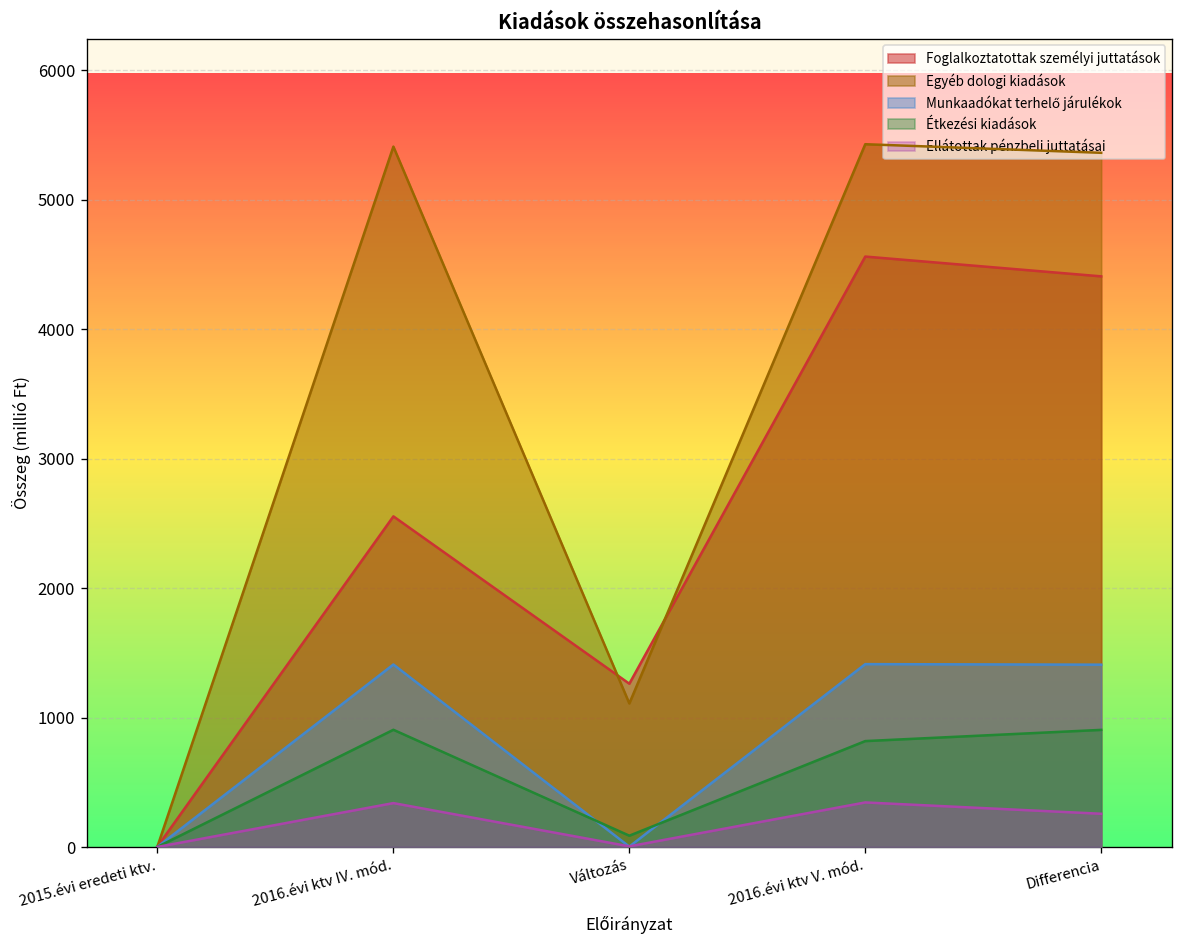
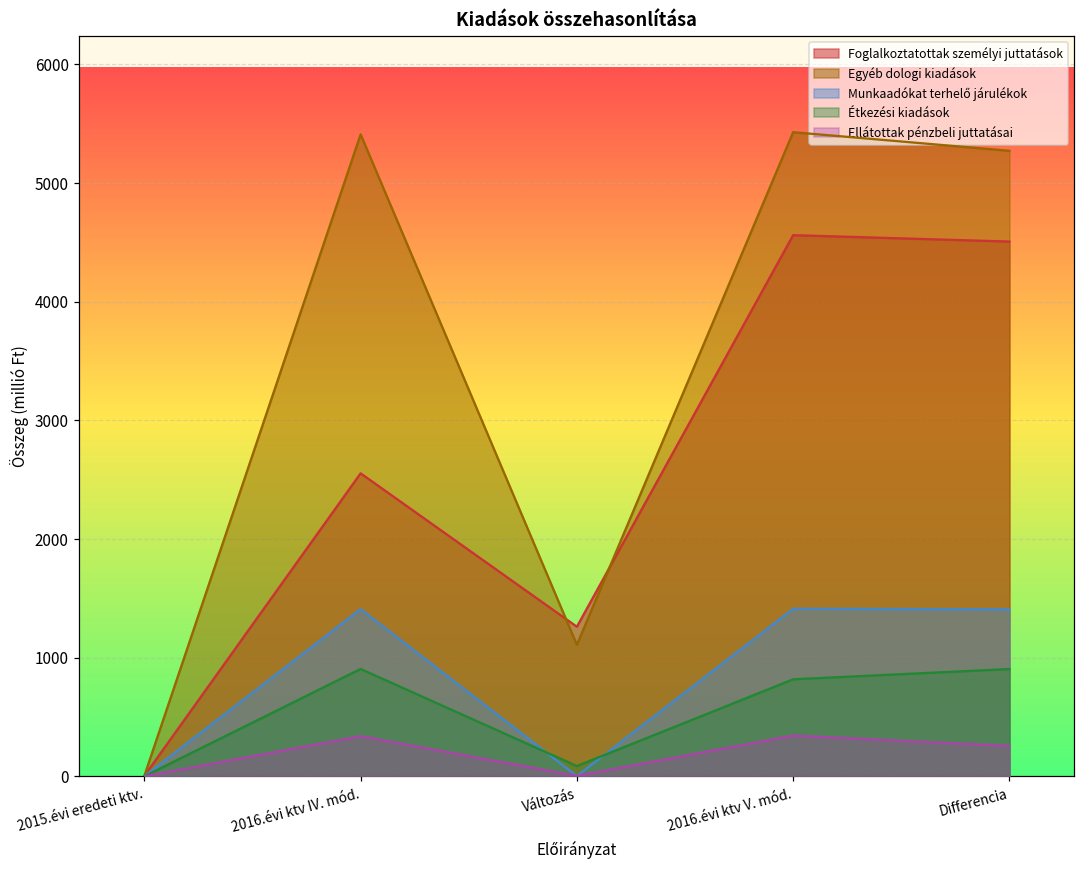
  {
    "Foglalkoztatottak személyi juttatások": {
      "2016.évi ktv IV. mód.": 2550,
      "Változás": 1260,
      "2016.évi ktv V. mód.": 4560,
-     "Differencia": 4410
+     "Differencia": 4510
    },
    "Egyéb dologi kiadások": {
      "2016.évi ktv IV. mód.": 5410,
      "Változás": 1110,
      "2016.évi ktv V. mód.": 5430,
-     "Differencia": 5360
+     "Differencia": 5270
    },
    "Munkaadókat terhelő járulékok": {
      "2016.évi ktv IV. mód.": 1410,
      "2016.évi ktv V. mód.": 1410,
      "Differencia": 1410
    },
    "Étkezési kiadások": {
      "2016.évi ktv IV. mód.": 910,
      "Változás": 90,
      "2016.évi ktv V. mód.": 820,
      "Differencia": 900
    },
    "Ellátottak pénzbeli juttatásai": {
      "2016.évi ktv IV. mód.": 340,
      "2016.évi ktv V. mód.": 340,
      "Differencia": 260
    }
  }
